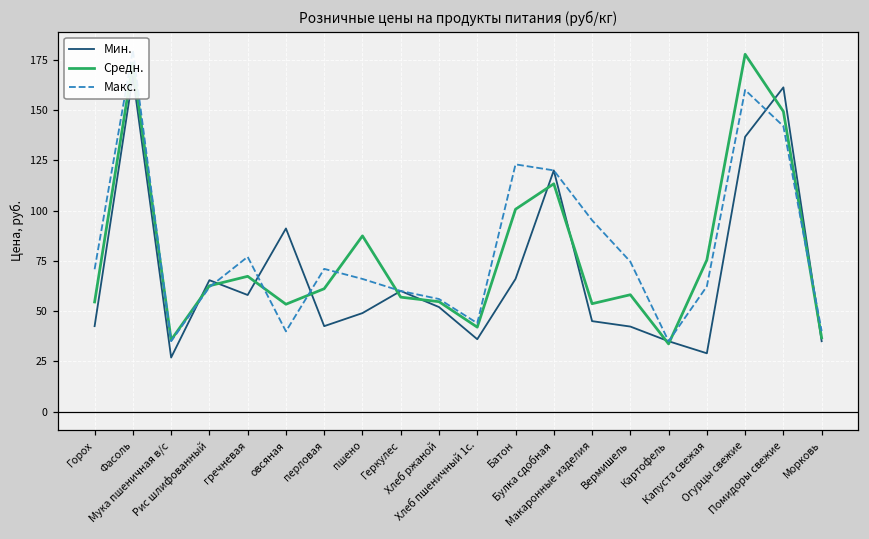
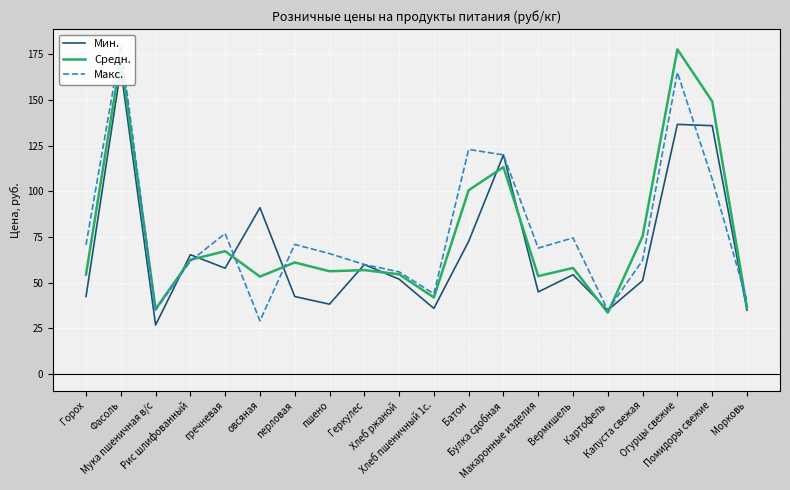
  {
    "Мин.": {
      "Горох": 43,
      "Мука пшеничная в/с": 27,
      "Рис шлифованный": 65,
      "гречневая": 58,
      "овсяная": 91,
      "перловая": 43,
-     "пшено": 49,
+     "пшено": 38,
      "Хлеб ржаной": 52,
      "Хлеб пшеничный 1с.": 36,
-     "Батон": 66,
+     "Батон": 73,
      "Макаронные изделия": 45,
-     "Вермишель": 42,
-     "Капуста свежая": 29,
+     "Вермишель": 54,
+     "Капуста свежая": 51,
      "Огурцы свежие": 137,
-     "Помидоры свежие": 161,
+     "Помидоры свежие": 136,
      "Морковь": 35
    },
    "Средн.": {
      "Горох": 55,
      "гречневая": 67,
      "овсяная": 53,
      "перловая": 61,
-     "пшено": 87,
+     "пшено": 56,
      "Геркулес": 57,
      "Хлеб пшеничный 1с.": 42,
      "Батон": 101,
      "Булка сдобная": 113,
      "Макаронные изделия": 54,
      "Вермишель": 58,
      "Капуста свежая": 75,
      "Огурцы свежие": 178,
      "Помидоры свежие": 149,
      "Морковь": 37
    },
    "Макс.": {
      "Горох": 71,
      "гречневая": 77,
-     "овсяная": 40,
+     "овсяная": 29,
      "перловая": 71,
      "пшено": 66,
      "Хлеб пшеничный 1с.": 44,
      "Батон": 123,
-     "Макаронные изделия": 95,
+     "Макаронные изделия": 69,
      "Вермишель": 75,
      "Капуста свежая": 62,
-     "Огурцы свежие": 160,
-     "Помидоры свежие": 142,
+     "Огурцы свежие": 165,
+     "Помидоры свежие": 107,
      "Морковь": 40
    }
  }
